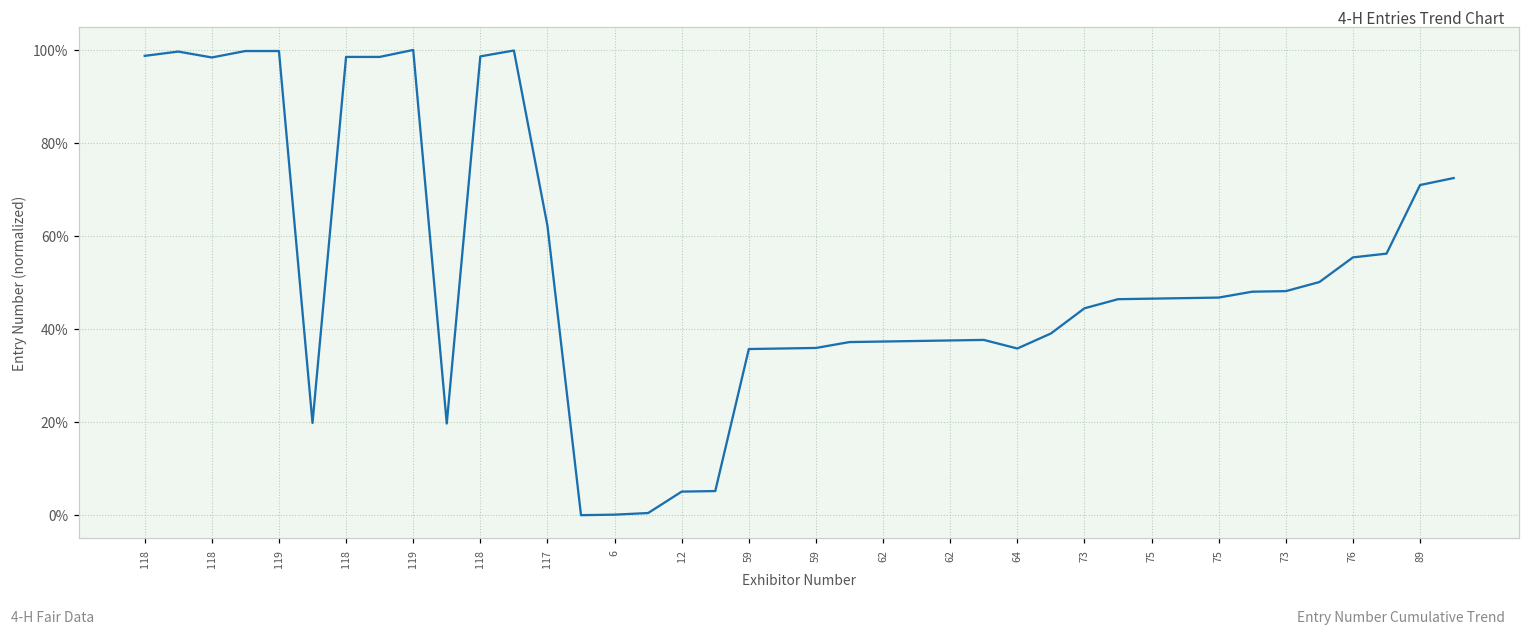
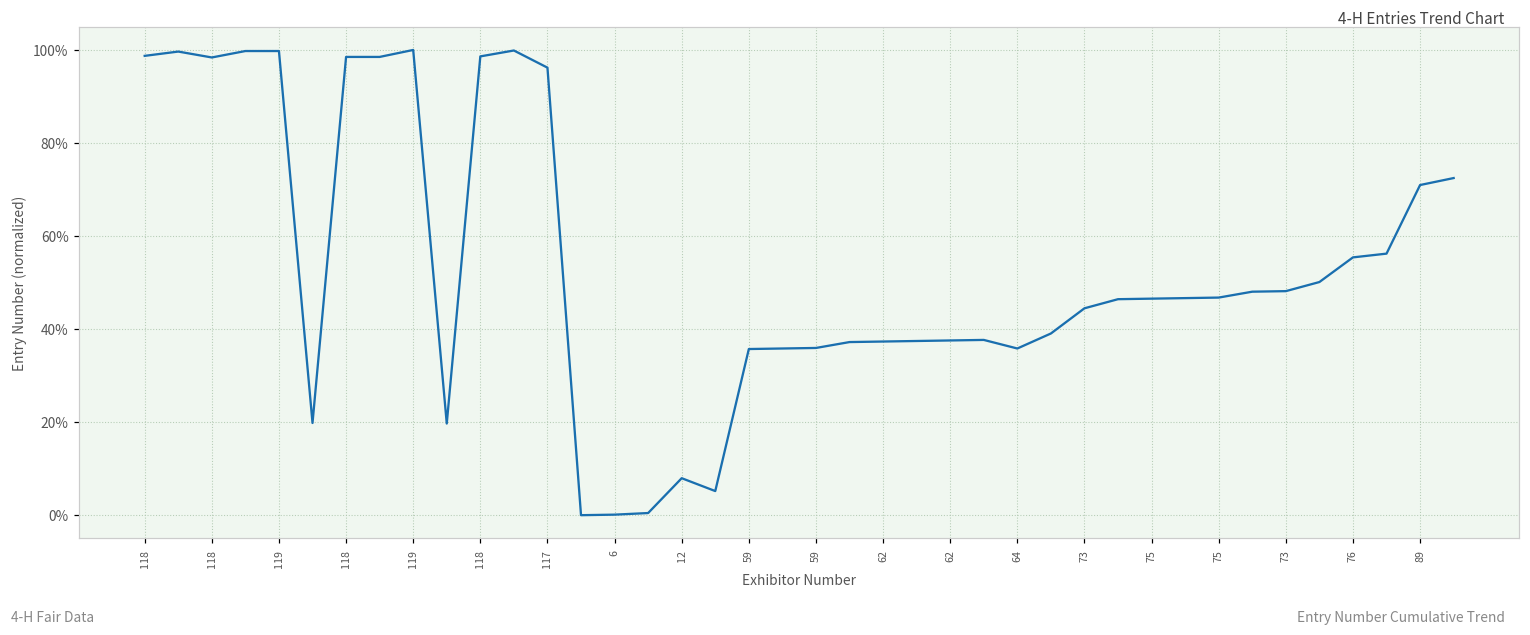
  {
-   "117": "62%",
+   "117": "96%",
    "6": "0%",
-   "12": "5%",
+   "12": "8%",
    "64": "36%",
    "76": "55%",
    "89": "71%"
  }
